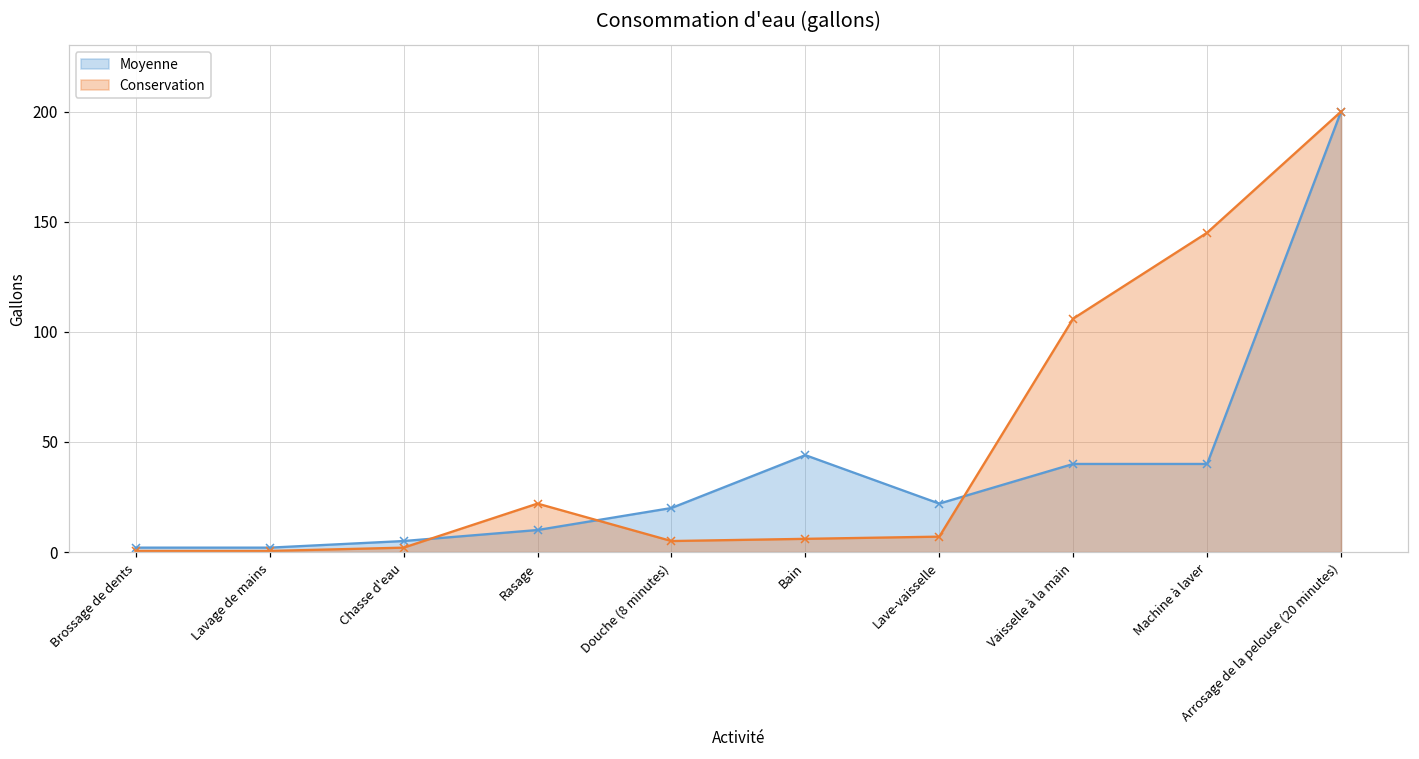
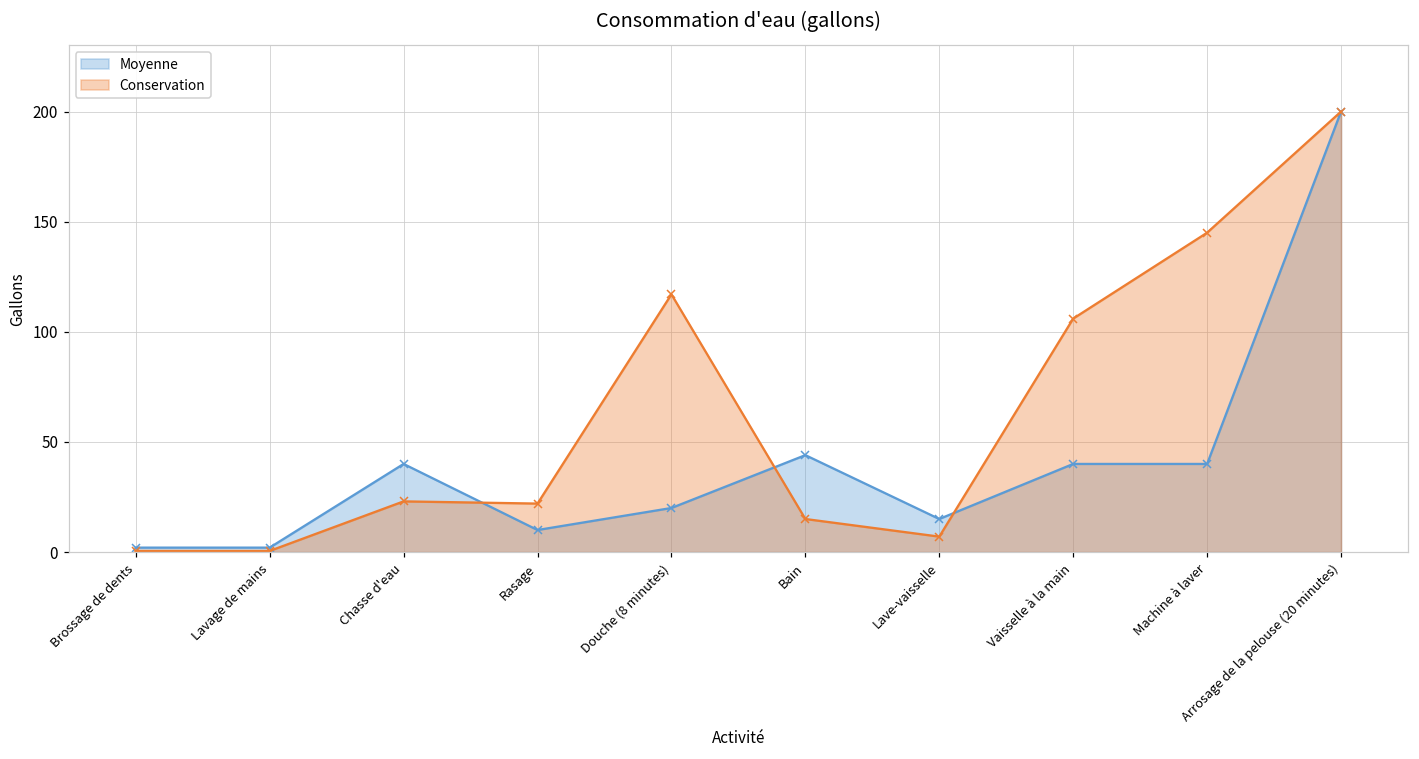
  {
    "Moyenne": {
      "Brossage de dents": 2,
      "Lavage de mains": 2,
-     "Chasse d'eau": 5,
+     "Chasse d'eau": 40,
      "Rasage": 10,
      "Douche (8 minutes)": 20,
      "Bain": 44,
-     "Lave-vaisselle": 22,
+     "Lave-vaisselle": 15,
      "Vaisselle à la main": 40,
      "Machine à laver": 40
    },
    "Conservation": {
      "Brossage de dents": 1,
      "Lavage de mains": 1,
-     "Chasse d'eau": 2,
+     "Chasse d'eau": 23,
      "Rasage": 22,
-     "Douche (8 minutes)": 5,
-     "Bain": 6,
+     "Douche (8 minutes)": 117,
+     "Bain": 15,
      "Lave-vaisselle": 7,
      "Vaisselle à la main": 106,
      "Machine à laver": 145
    }
  }
